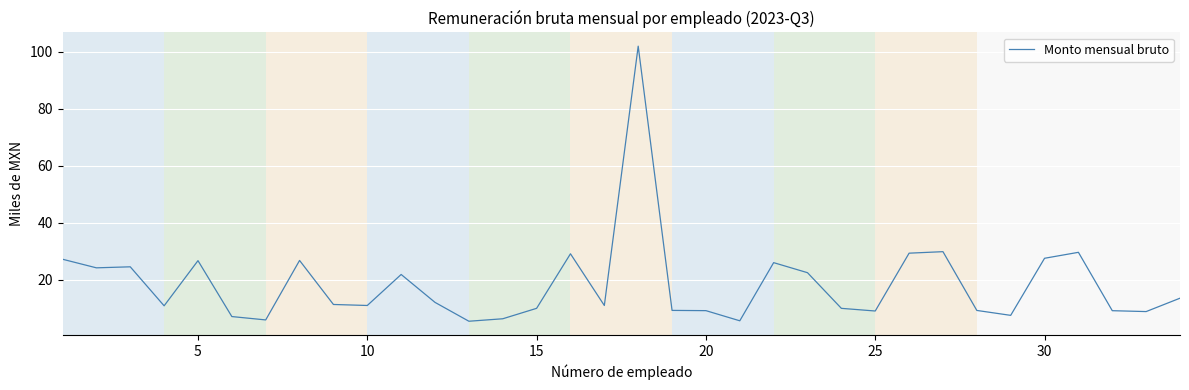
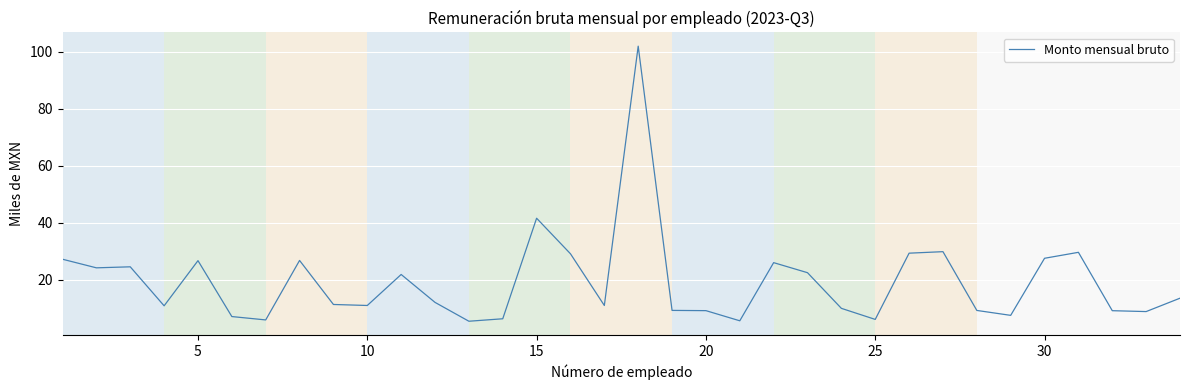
  {
    "5": 27,
    "10": 11,
-   "15": 10,
+   "15": 42,
    "20": 9,
-   "25": 9,
+   "25": 6,
    "30": 28
  }
